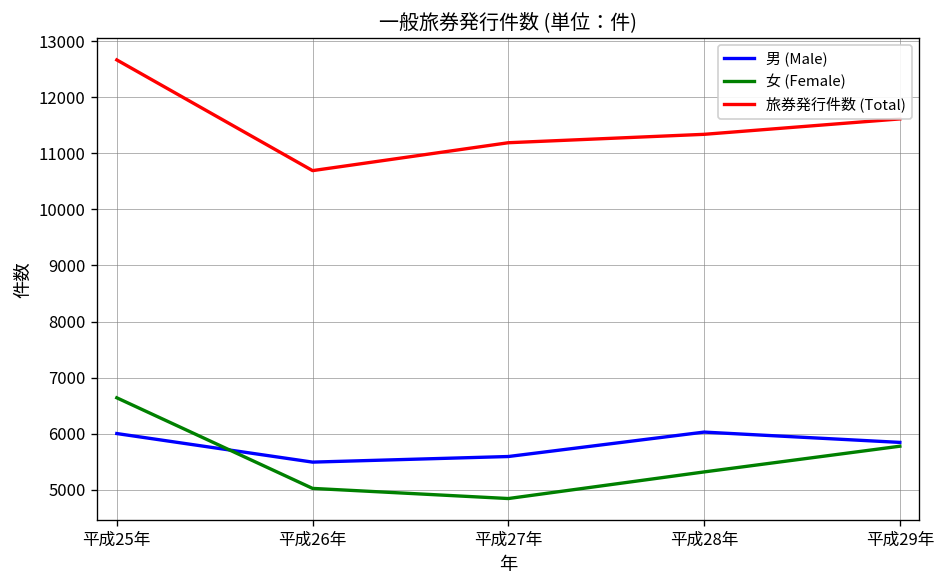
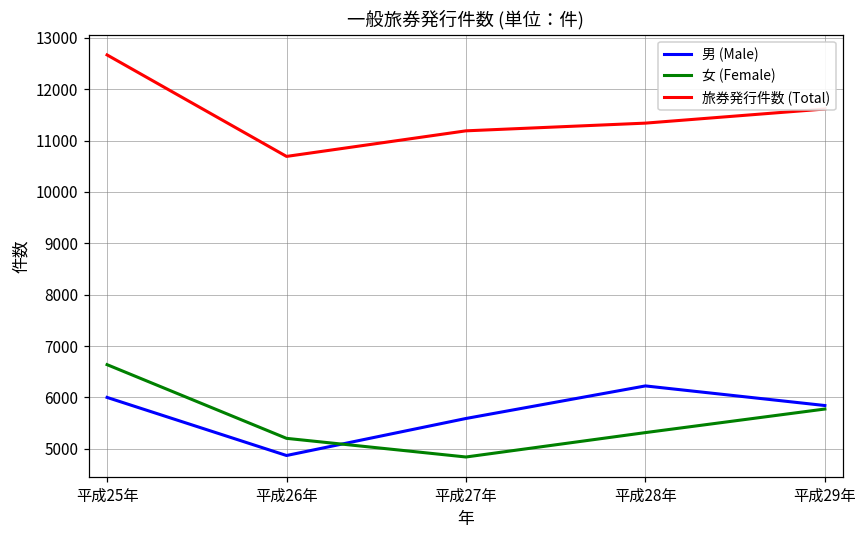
  {
    "男 (Male)": {
      "平成25年": 6000,
-     "平成26年": 5500,
+     "平成26年": 4900,
      "平成27年": 5600,
-     "平成28年": 6000,
+     "平成28年": 6200,
      "平成29年": 5800
    },
    "女 (Female)": {
      "平成25年": 6600,
-     "平成26年": 5000,
+     "平成26年": 5200,
      "平成27年": 4800,
      "平成28年": 5300,
      "平成29年": 5800
    },
    "旅券発行件数 (Total)": {
      "平成25年": 12700,
      "平成26年": 10700,
      "平成27年": 11200,
      "平成28年": 11300
    }
  }
